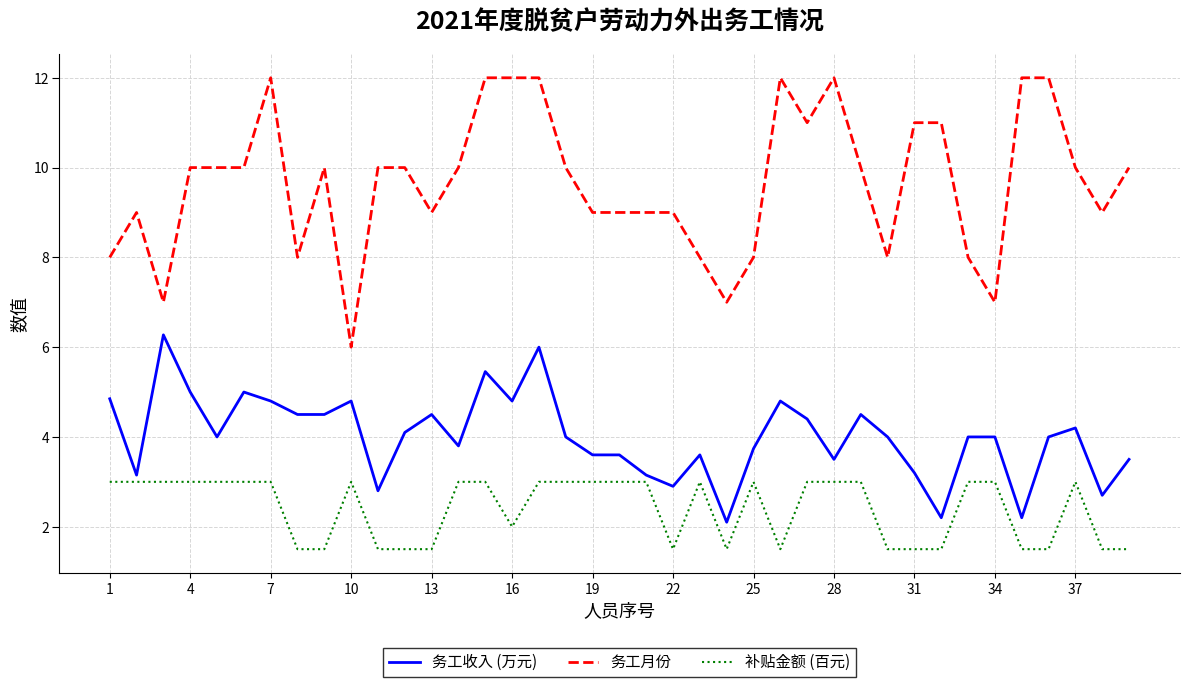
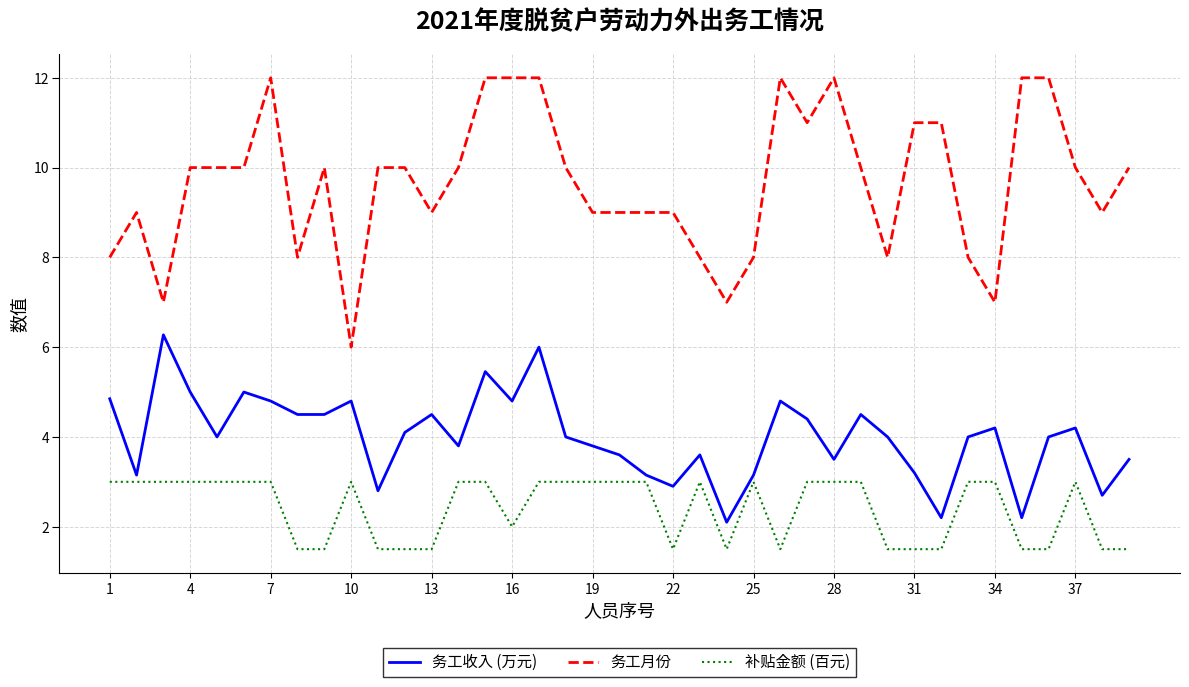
  {
    "务工收入 (万元)": {
      "1": 4.9,
      "4": 5.0,
      "7": 4.8,
      "10": 4.8,
      "13": 4.5,
      "16": 4.8,
-     "19": 3.6,
+     "19": 3.8,
      "22": 2.9,
-     "25": 3.7,
+     "25": 3.2,
      "28": 3.5,
      "31": 3.2,
-     "34": 4.0,
+     "34": 4.2,
      "37": 4.2
    },
    "务工月份": {
      "1": 8.0,
      "4": 10.0,
      "7": 12.0,
      "10": 6.0,
      "13": 9.0,
      "16": 12.0,
      "19": 9.0,
      "22": 9.0,
      "25": 8.0,
      "28": 12.0,
      "31": 11.0,
      "34": 7.0,
      "37": 10.0
    },
    "补贴金额 (百元)": {
      "1": 3.0,
      "4": 3.0,
      "7": 3.0,
      "10": 3.0,
      "13": 1.5,
      "16": 2.0,
      "19": 3.0,
      "22": 1.5,
      "25": 3.0,
      "28": 3.0,
      "31": 1.5,
      "34": 3.0,
      "37": 3.0
    }
  }
